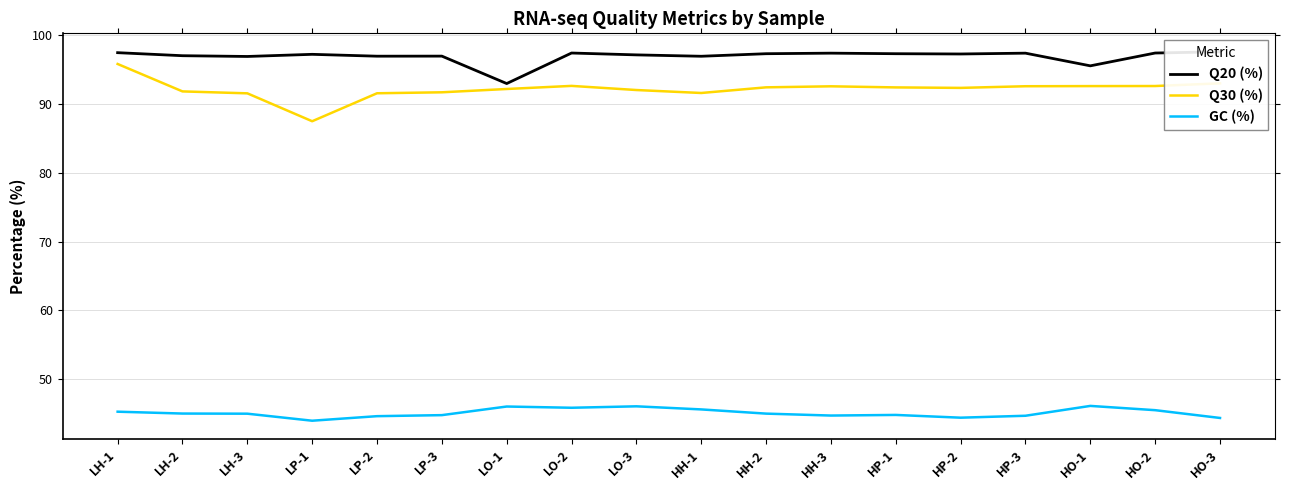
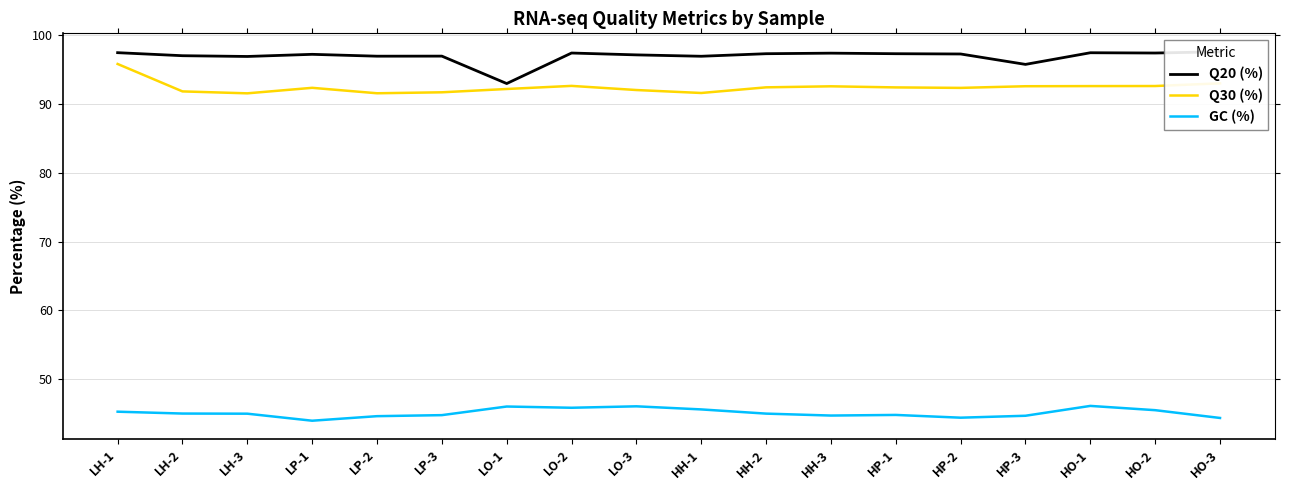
  {
    "Q20 (%)": {
      "LH-1": 97,
      "LH-2": 97,
      "LH-3": 97,
      "LP-1": 97,
      "LP-2": 97,
      "LP-3": 97,
      "LO-1": 93,
      "LO-2": 97,
      "LO-3": 97,
      "HH-1": 97,
      "HH-2": 97,
      "HH-3": 97,
      "HP-1": 97,
      "HP-2": 97,
-     "HP-3": 97,
-     "HO-1": 96,
+     "HP-3": 96,
+     "HO-1": 97,
      "HO-2": 97
    },
    "Q30 (%)": {
      "LH-1": 96,
      "LH-2": 92,
      "LH-3": 92,
-     "LP-1": 87,
+     "LP-1": 92,
      "LP-2": 92,
      "LP-3": 92,
      "LO-1": 92,
      "LO-2": 93,
      "LO-3": 92,
      "HH-1": 92,
      "HH-2": 92,
      "HH-3": 93,
      "HP-1": 92,
      "HP-2": 92,
      "HP-3": 93,
      "HO-1": 93,
      "HO-2": 93
    },
    "GC (%)": {
      "LH-1": 45,
      "LH-2": 45,
      "LH-3": 45,
      "LP-1": 44,
      "LP-2": 45,
      "LP-3": 45,
      "LO-1": 46,
      "LO-2": 46,
      "LO-3": 46,
      "HH-1": 46,
      "HH-2": 45,
      "HH-3": 45,
      "HP-1": 45,
      "HP-2": 44,
      "HP-3": 45,
      "HO-1": 46,
      "HO-2": 46,
      "HO-3": 44
    }
  }
